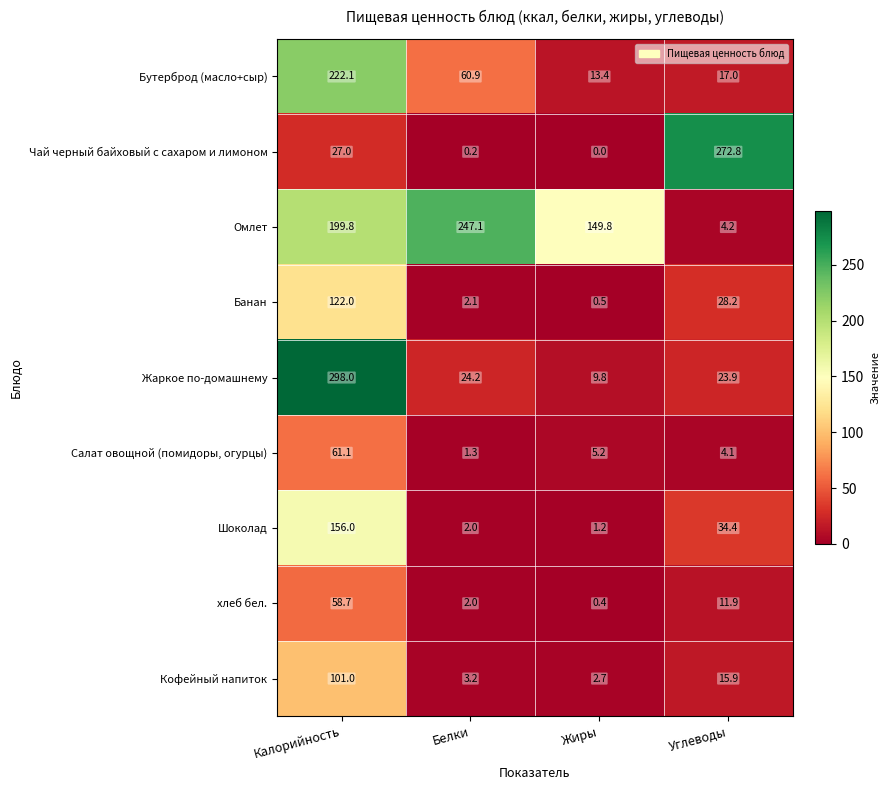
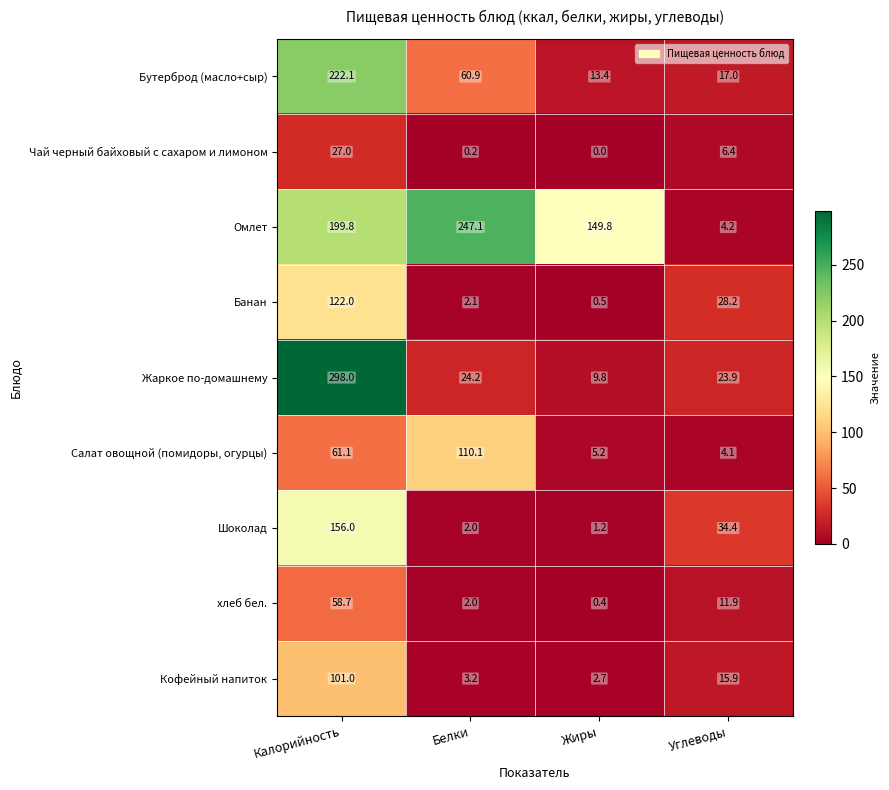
  {
    "Чай черный байховый с сахаром и лимоном": {
-     "Углеводы": 272.8
+     "Углеводы": 6.4
    },
    "Салат овощной (помидоры, огурцы)": {
-     "Белки": 1.3
+     "Белки": 110.1
    }
  }
